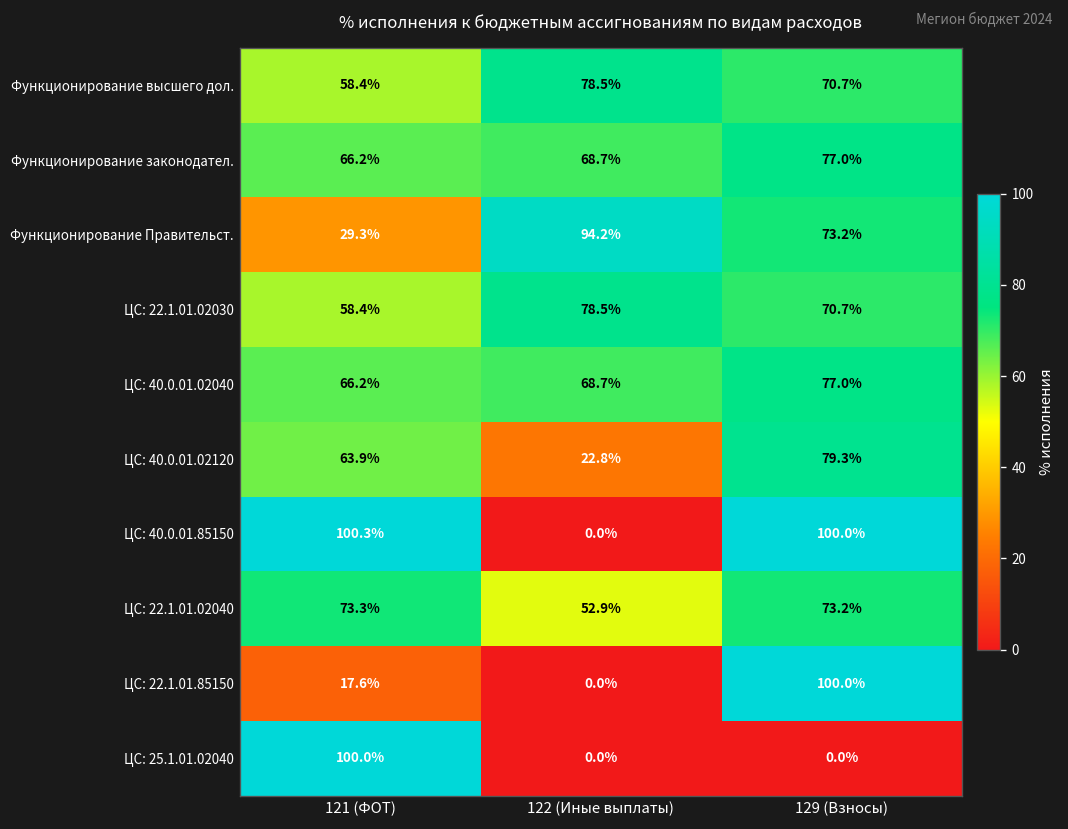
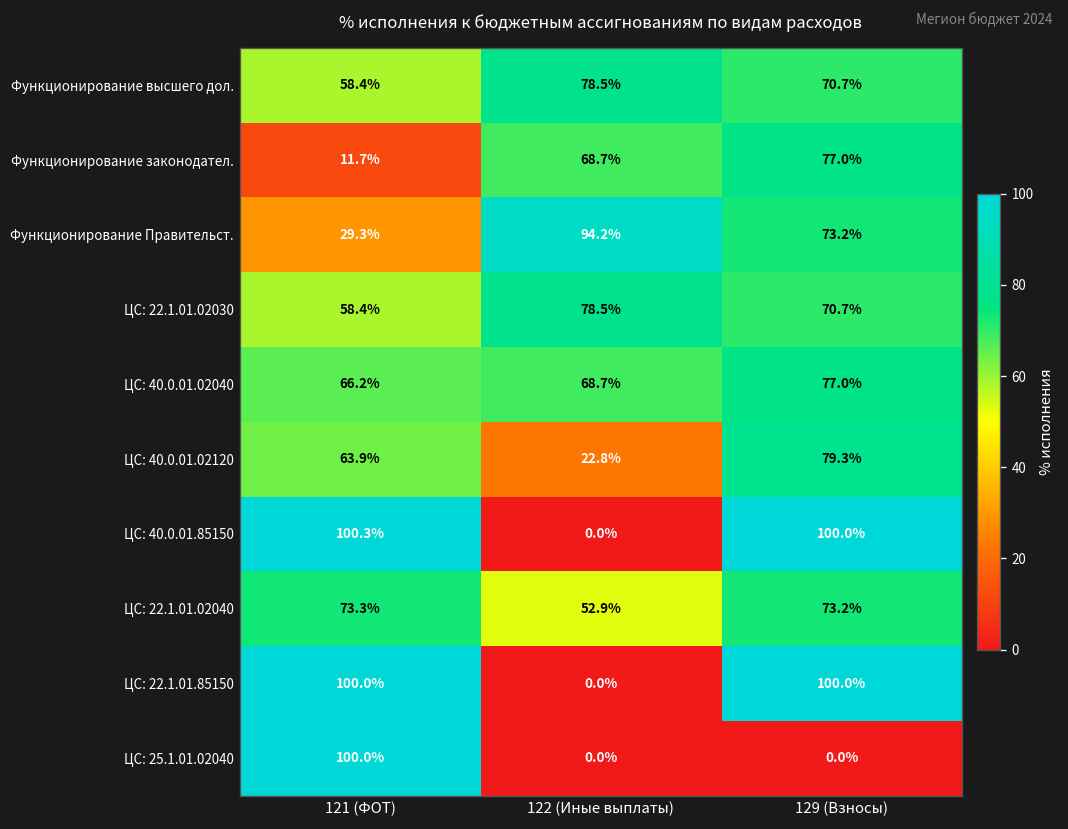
  {
    "Функционирование высшего дол.": {
      "121 (ФОТ)": "58.4%",
      "122 (Иные выплаты)": "78.5%",
      "129 (Взносы)": "70.7%"
    },
    "Функционирование законодател.": {
-     "121 (ФОТ)": "66.2%",
+     "121 (ФОТ)": "11.7%",
      "122 (Иные выплаты)": "68.7%",
      "129 (Взносы)": "77.0%"
    },
    "Функционирование Правительст.": {
      "121 (ФОТ)": "29.3%",
      "122 (Иные выплаты)": "94.2%",
      "129 (Взносы)": "73.2%"
    },
    "ЦС: 22.1.01.02030": {
      "121 (ФОТ)": "58.4%",
      "122 (Иные выплаты)": "78.5%",
      "129 (Взносы)": "70.7%"
    },
    "ЦС: 40.0.01.02040": {
      "121 (ФОТ)": "66.2%",
      "122 (Иные выплаты)": "68.7%",
      "129 (Взносы)": "77.0%"
    },
    "ЦС: 40.0.01.02120": {
      "121 (ФОТ)": "63.9%",
      "122 (Иные выплаты)": "22.8%",
      "129 (Взносы)": "79.3%"
    },
    "ЦС: 40.0.01.85150": {
      "121 (ФОТ)": "100.3%",
      "122 (Иные выплаты)": "0.0%",
      "129 (Взносы)": "100.0%"
    },
    "ЦС: 22.1.01.02040": {
      "121 (ФОТ)": "73.3%",
      "122 (Иные выплаты)": "52.9%",
      "129 (Взносы)": "73.2%"
    },
    "ЦС: 22.1.01.85150": {
-     "121 (ФОТ)": "17.6%",
+     "121 (ФОТ)": "100.0%",
      "122 (Иные выплаты)": "0.0%",
      "129 (Взносы)": "100.0%"
    },
    "ЦС: 25.1.01.02040": {
      "121 (ФОТ)": "100.0%",
      "122 (Иные выплаты)": "0.0%",
      "129 (Взносы)": "0.0%"
    }
  }
